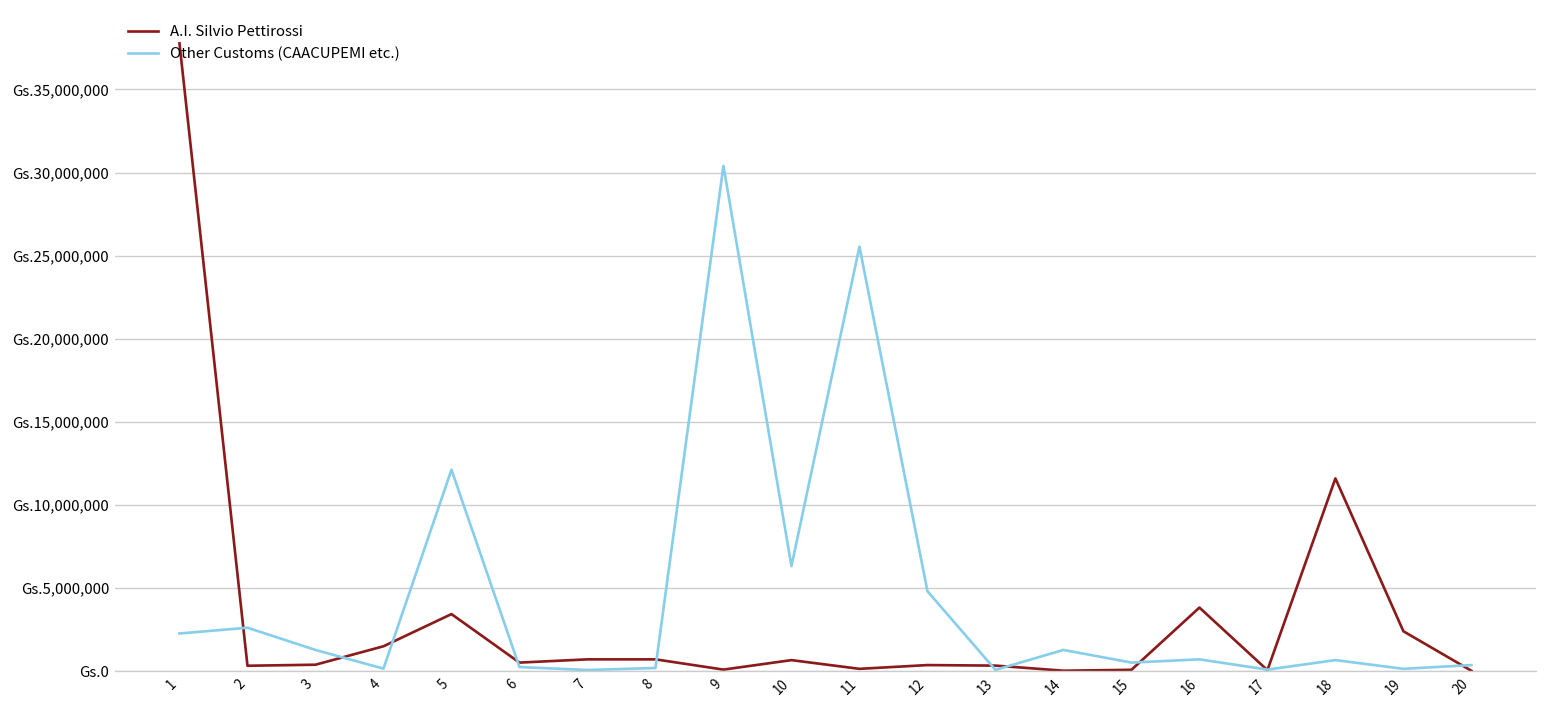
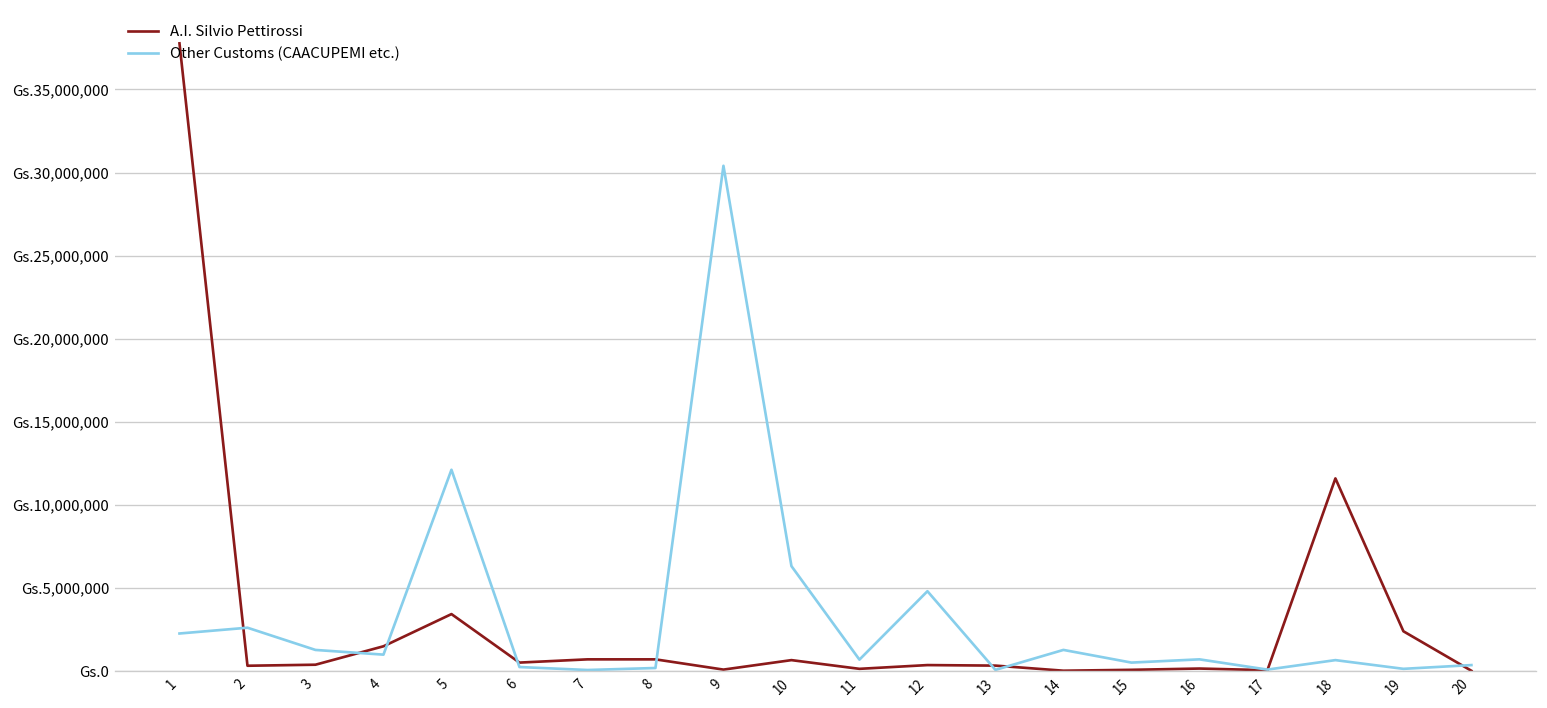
  {
    "A.I. Silvio Pettirossi": {
      "1": "Gs.37,800,000",
      "2": "Gs.300,000",
      "3": "Gs.400,000",
      "4": "Gs.1,500,000",
      "5": "Gs.3,400,000",
      "6": "Gs.500,000",
      "7": "Gs.700,000",
      "8": "Gs.700,000",
      "9": "Gs.100,000",
      "10": "Gs.700,000",
      "11": "Gs.100,000",
      "12": "Gs.400,000",
      "13": "Gs.300,000",
      "14": "Gs.0",
      "15": "Gs.100,000",
-     "16": "Gs.3,800,000",
+     "16": "Gs.200,000",
      "18": "Gs.11,600,000",
      "19": "Gs.2,400,000",
      "20": "Gs.0"
    },
    "Other Customs (CAACUPEMI etc.)": {
      "1": "Gs.2,300,000",
      "2": "Gs.2,600,000",
      "3": "Gs.1,300,000",
-     "4": "Gs.200,000",
+     "4": "Gs.1,000,000",
      "5": "Gs.12,100,000",
      "6": "Gs.200,000",
      "7": "Gs.100,000",
      "8": "Gs.200,000",
      "9": "Gs.30,400,000",
      "10": "Gs.6,300,000",
-     "11": "Gs.25,500,000",
+     "11": "Gs.700,000",
      "12": "Gs.4,800,000",
      "13": "Gs.100,000",
      "14": "Gs.1,300,000",
      "15": "Gs.500,000",
      "16": "Gs.700,000",
      "18": "Gs.700,000",
      "19": "Gs.100,000",
      "20": "Gs.400,000"
    }
  }
